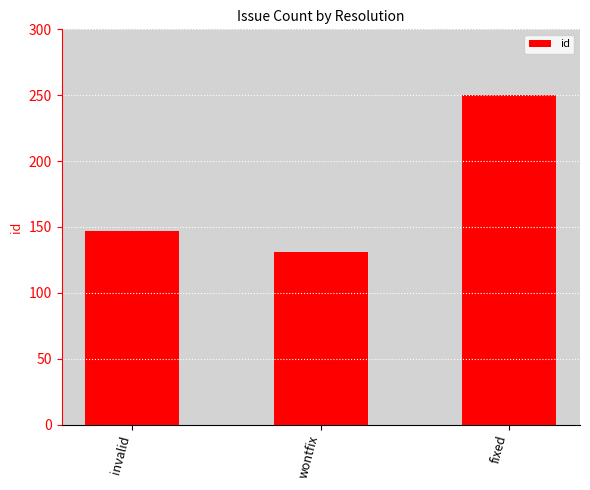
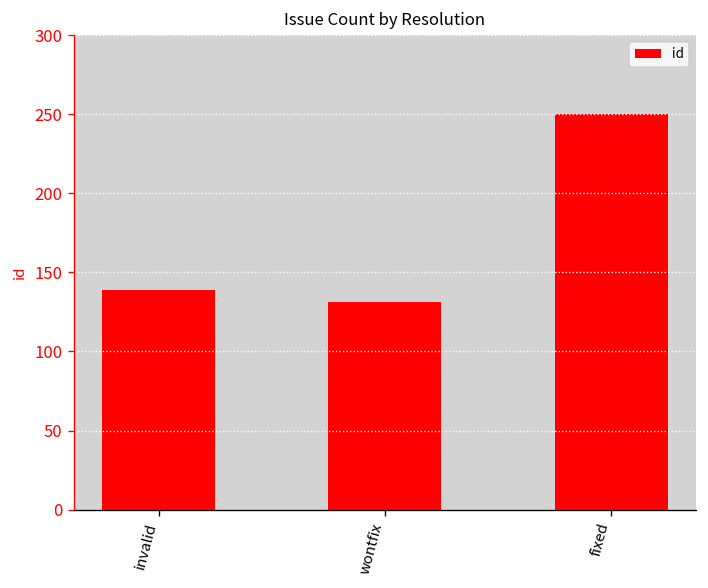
  {
-   "invalid": 147,
+   "invalid": 139,
    "wontfix": 131,
    "fixed": 250
  }
